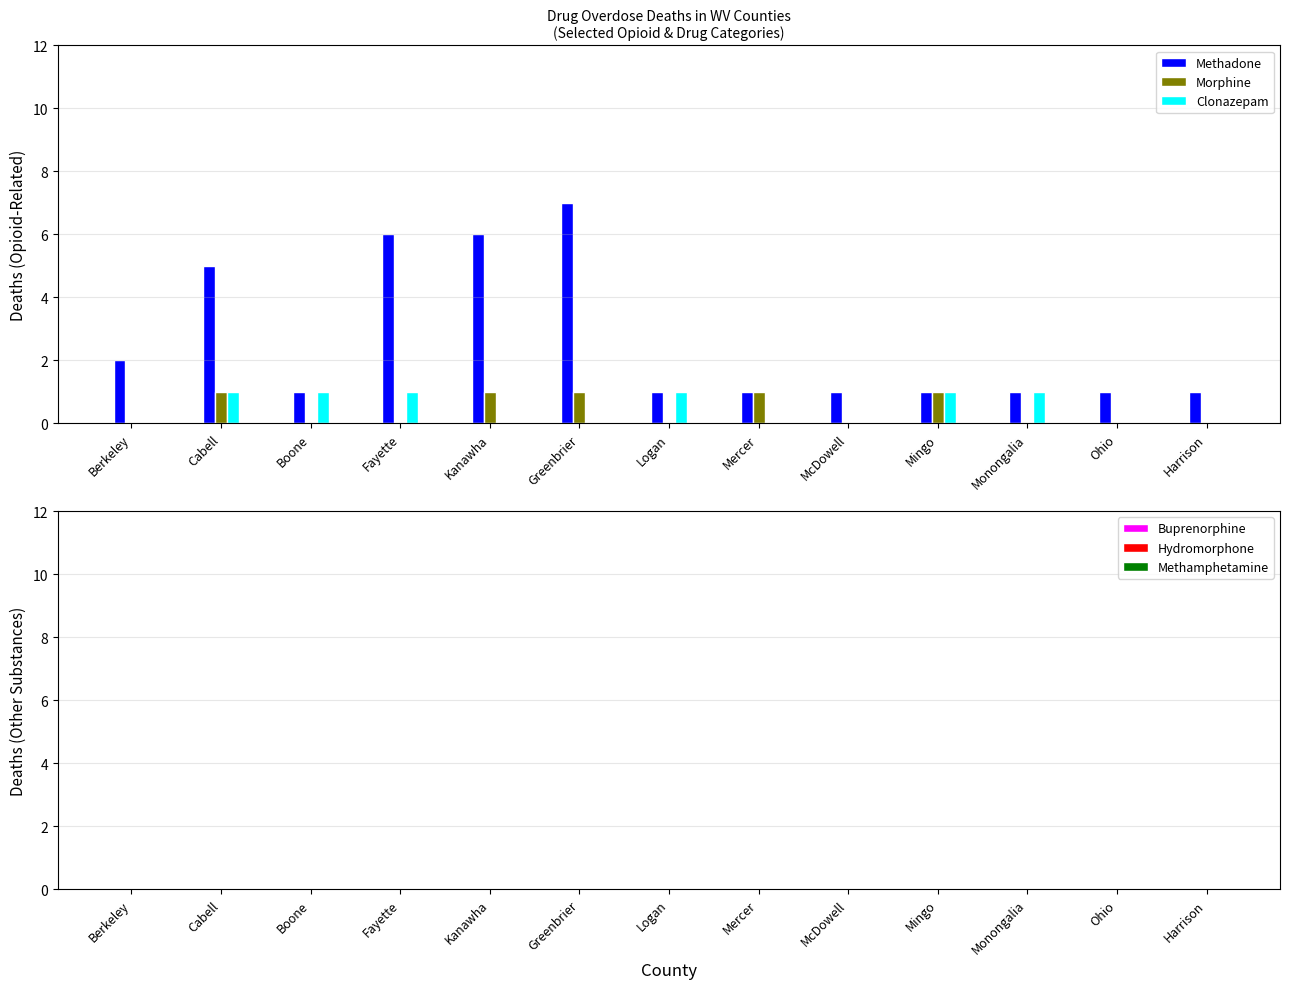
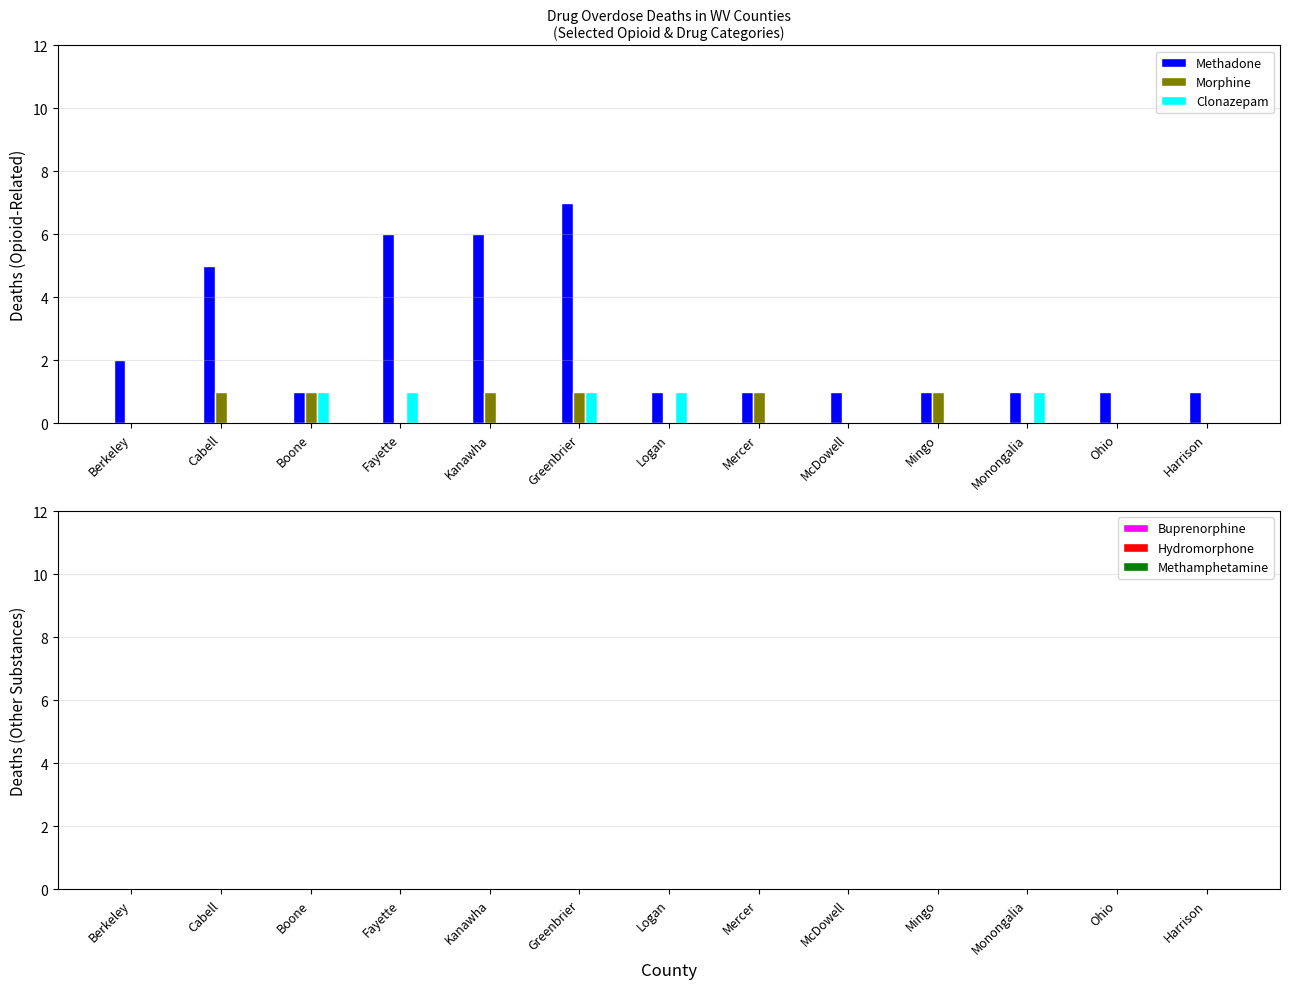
  {
    "Drug Overdose Deaths in WV Counties (Selected Opioid & Drug Categories)": {
      "Methadone": {
        "Berkeley": 2,
        "Cabell": 5,
        "Boone": 1,
        "Fayette": 6,
        "Kanawha": 6,
        "Greenbrier": 7,
        "Logan": 1,
        "Mercer": 1,
        "McDowell": 1,
        "Mingo": 1,
        "Monongalia": 1,
        "Ohio": 1,
        "Harrison": 1
      },
      "Morphine": {
        "Berkeley": 0,
        "Cabell": 1,
-       "Boone": 0,
+       "Boone": 1,
        "Fayette": 0,
        "Kanawha": 1,
        "Greenbrier": 1,
        "Logan": 0,
        "Mercer": 1,
        "McDowell": 0,
        "Mingo": 1,
        "Monongalia": 0,
        "Ohio": 0,
        "Harrison": 0
      },
      "Clonazepam": {
        "Berkeley": 0,
-       "Cabell": 1,
+       "Cabell": 0,
        "Boone": 1,
        "Fayette": 1,
        "Kanawha": 0,
-       "Greenbrier": 0,
+       "Greenbrier": 1,
        "Logan": 1,
        "Mercer": 0,
        "McDowell": 0,
-       "Mingo": 1,
+       "Mingo": 0,
        "Monongalia": 1,
        "Ohio": 0,
        "Harrison": 0
      }
    }
  }
